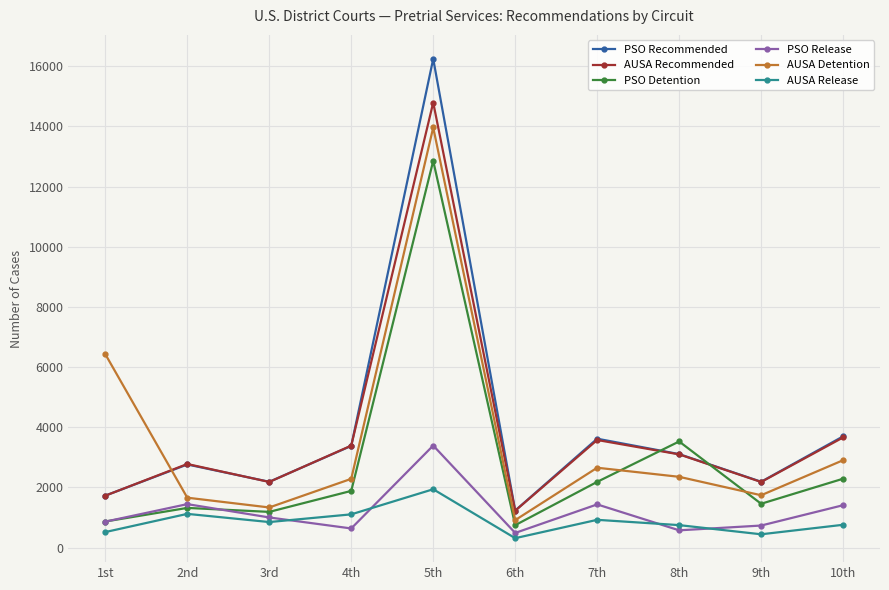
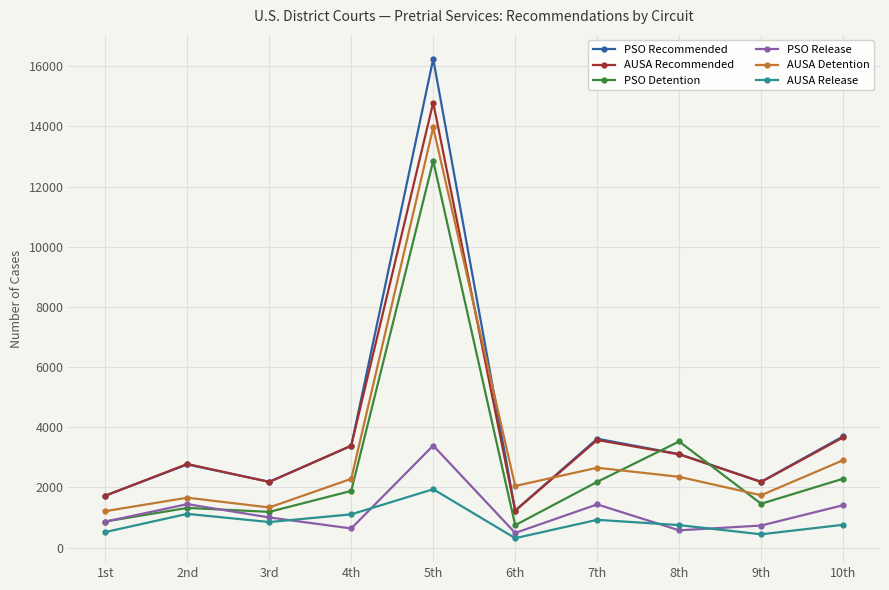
  {
    "AUSA Recommended": {
      "5th": 14800
    },
    "PSO Detention": {
      "2nd": 1300,
      "3rd": 1200,
      "4th": 1900,
      "5th": 12900,
      "6th": 700,
      "7th": 2200,
      "8th": 3500,
      "9th": 1500,
      "10th": 2300
    },
    "PSO Release": {
      "2nd": 1400,
      "3rd": 1000,
      "4th": 600,
      "5th": 3400,
      "6th": 500,
      "7th": 1400,
      "8th": 600,
      "9th": 700,
      "10th": 1400
    },
    "AUSA Detention": {
-     "1st": 6400,
+     "1st": 1200,
      "2nd": 1700,
      "3rd": 1300,
      "4th": 2300,
      "5th": 14000,
-     "6th": 900,
+     "6th": 2000,
      "7th": 2700,
      "8th": 2400,
      "9th": 1700,
      "10th": 2900
    }
  }
